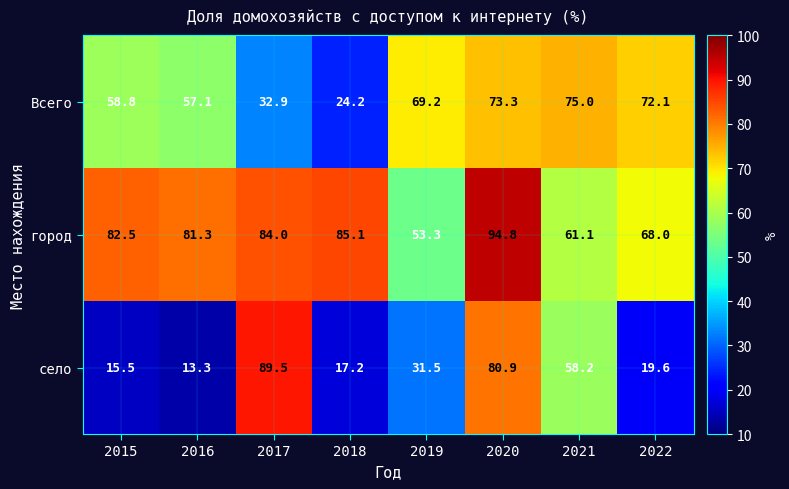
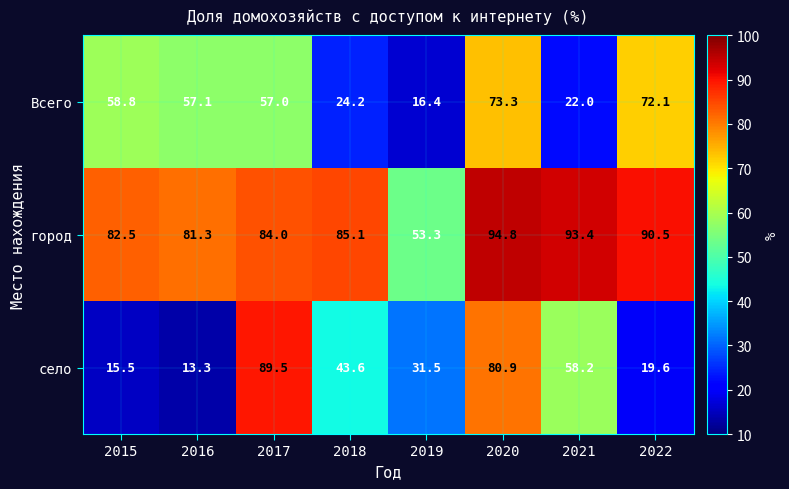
  {
    "Всего": {
      "2015": 58.8,
      "2016": 57.1,
-     "2017": 32.9,
+     "2017": 57.0,
      "2018": 24.2,
-     "2019": 69.2,
+     "2019": 16.4,
      "2020": 73.3,
-     "2021": 75.0,
+     "2021": 22.0,
      "2022": 72.1
    },
    "город": {
      "2015": 82.5,
      "2016": 81.3,
      "2017": 84.0,
      "2018": 85.1,
      "2019": 53.3,
      "2020": 94.8,
-     "2021": 61.1,
-     "2022": 68.0
+     "2021": 93.4,
+     "2022": 90.5
    },
    "село": {
      "2015": 15.5,
      "2016": 13.3,
      "2017": 89.5,
-     "2018": 17.2,
+     "2018": 43.6,
      "2019": 31.5,
      "2020": 80.9,
      "2021": 58.2,
      "2022": 19.6
    }
  }
